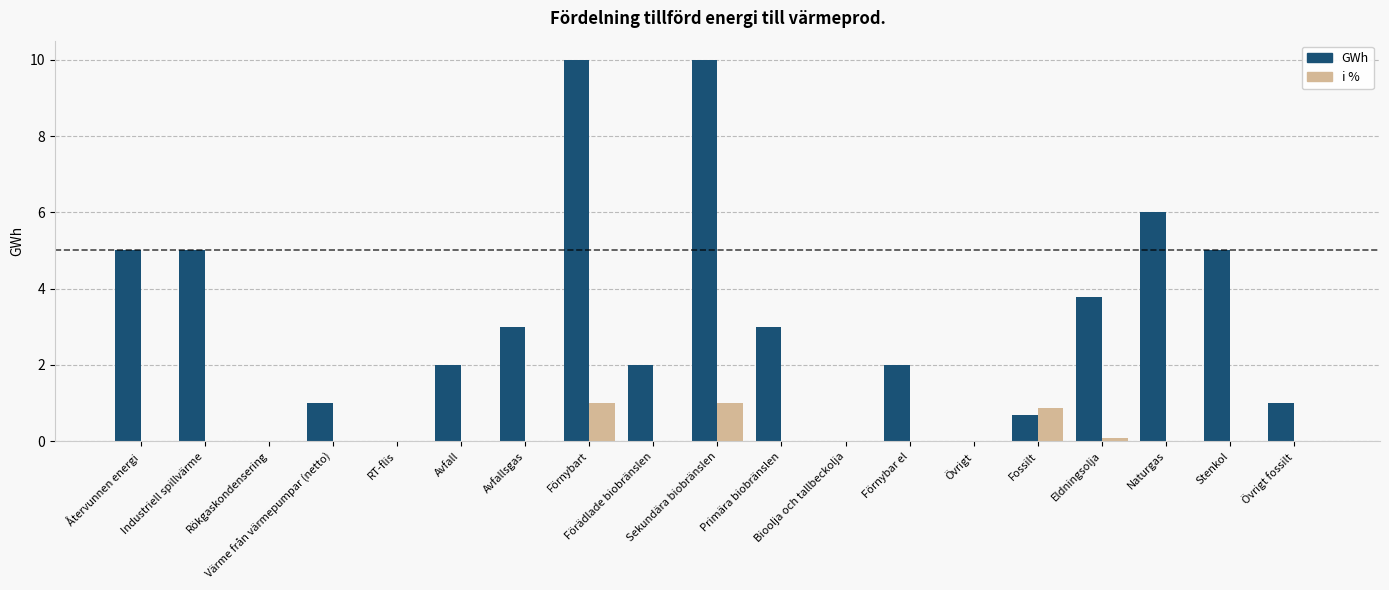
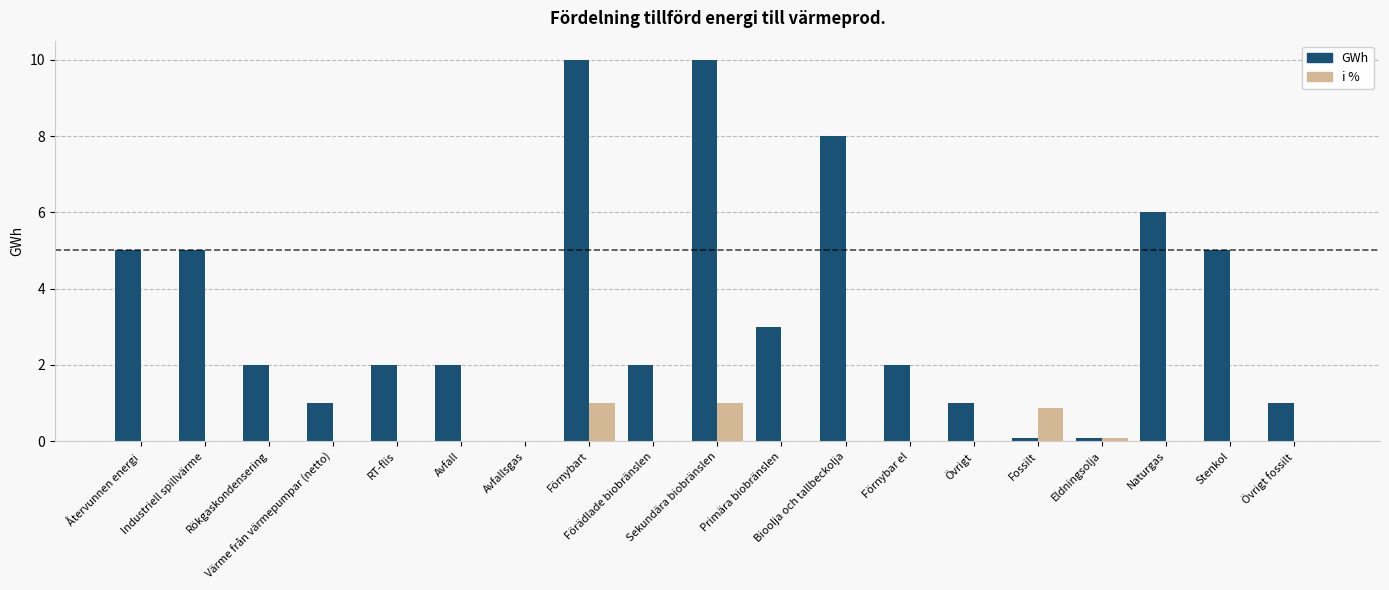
  {
    "GWh": {
      "Återvunnen energi": 5.0,
      "Industriell spillvärme": 5.0,
-     "Rökgaskondensering": 0,
+     "Rökgaskondensering": 2,
      "Värme från värmepumpar (netto)": 1.0,
-     "RT-flis": 0,
+     "RT-flis": 2,
      "Avfall": 2.0,
-     "Avfallsgas": 3,
+     "Avfallsgas": 0,
      "Förnybart": 10.0,
      "Förädlade biobränslen": 2.0,
      "Sekundära biobränslen": 10.0,
      "Primära biobränslen": 3.0,
-     "Bioolja och tallbeckolja": 0,
+     "Bioolja och tallbeckolja": 8,
      "Förnybar el": 2.0,
-     "Övrigt": 0,
-     "Fossilt": 0.7,
-     "Eldningsolja": 3.8,
+     "Övrigt": 1,
+     "Fossilt": 0.1,
+     "Eldningsolja": 0.1,
      "Naturgas": 6.0,
      "Stenkol": 5.0,
      "Övrigt fossilt": 1.0
    },
    "i %": {
      "Återvunnen energi": 0.0,
      "Industriell spillvärme": 0.0,
      "Rökgaskondensering": 0.0,
      "Värme från värmepumpar (netto)": 0.0,
      "RT-flis": 0.0,
      "Avfall": 0.0,
      "Avfallsgas": 0.0,
      "Förnybart": 1.0,
      "Förädlade biobränslen": 0.0,
      "Sekundära biobränslen": 1.0,
      "Primära biobränslen": 0.0,
      "Bioolja och tallbeckolja": 0.0,
      "Förnybar el": 0.0,
      "Övrigt": 0.0,
      "Fossilt": 0.9,
      "Eldningsolja": 0.1,
      "Naturgas": 0.0,
      "Stenkol": 0.0,
      "Övrigt fossilt": 0.0
    }
  }
